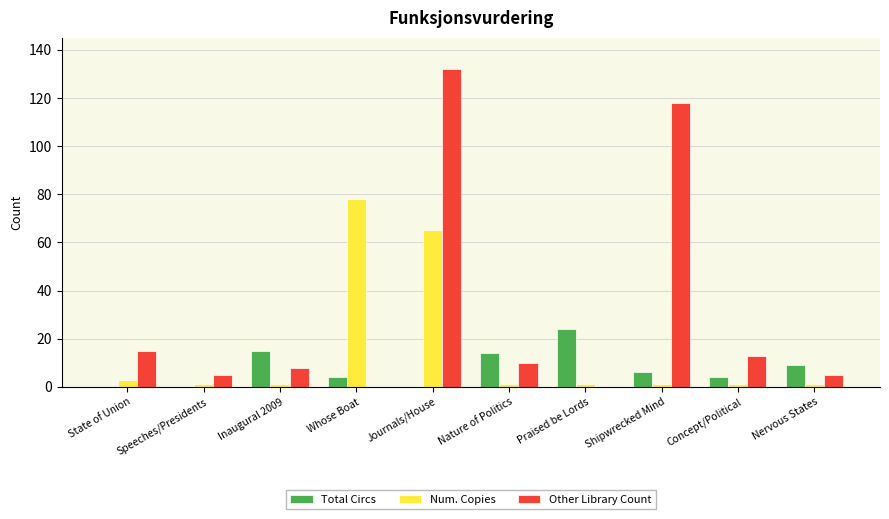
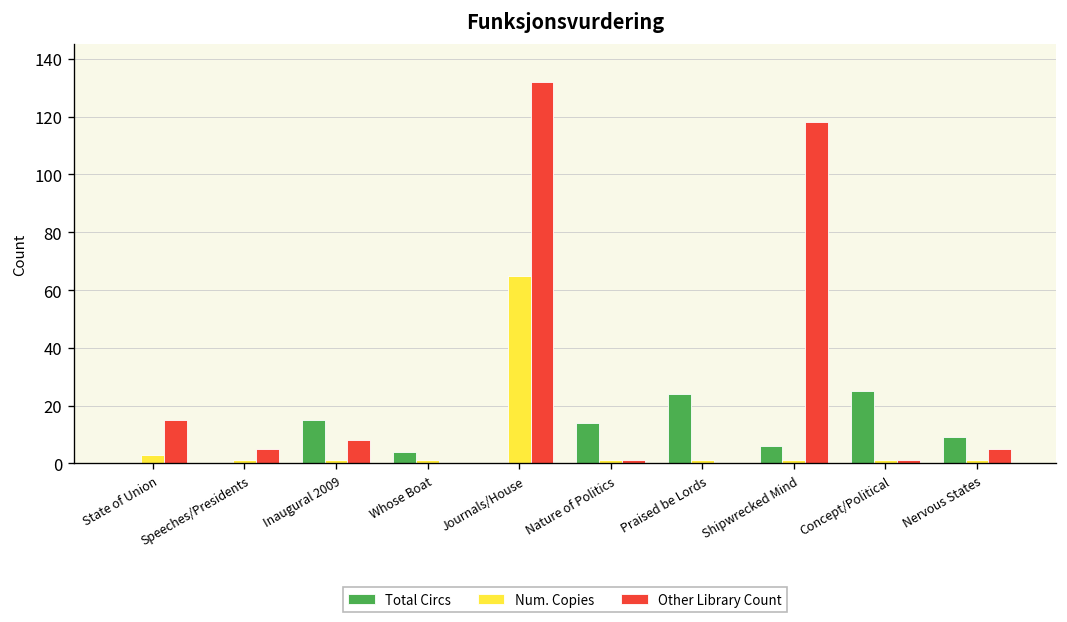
  {
    "Total Circs": {
      "State of Union": 0,
      "Speeches/Presidents": 0,
      "Inaugural 2009": 15,
      "Whose Boat": 4,
      "Journals/House": 0,
      "Nature of Politics": 14,
      "Praised be Lords": 24,
      "Shipwrecked Mind": 6,
-     "Concept/Political": 4,
+     "Concept/Political": 25,
      "Nervous States": 9
    },
    "Num. Copies": {
      "State of Union": 3,
-     "Whose Boat": 78,
+     "Whose Boat": 1,
      "Journals/House": 65
    },
    "Other Library Count": {
      "State of Union": 15,
      "Speeches/Presidents": 5,
      "Inaugural 2009": 8,
      "Whose Boat": 0,
      "Journals/House": 132,
-     "Nature of Politics": 10,
+     "Nature of Politics": 1,
      "Praised be Lords": 0,
      "Shipwrecked Mind": 118,
-     "Concept/Political": 13,
+     "Concept/Political": 1,
      "Nervous States": 5
    }
  }
